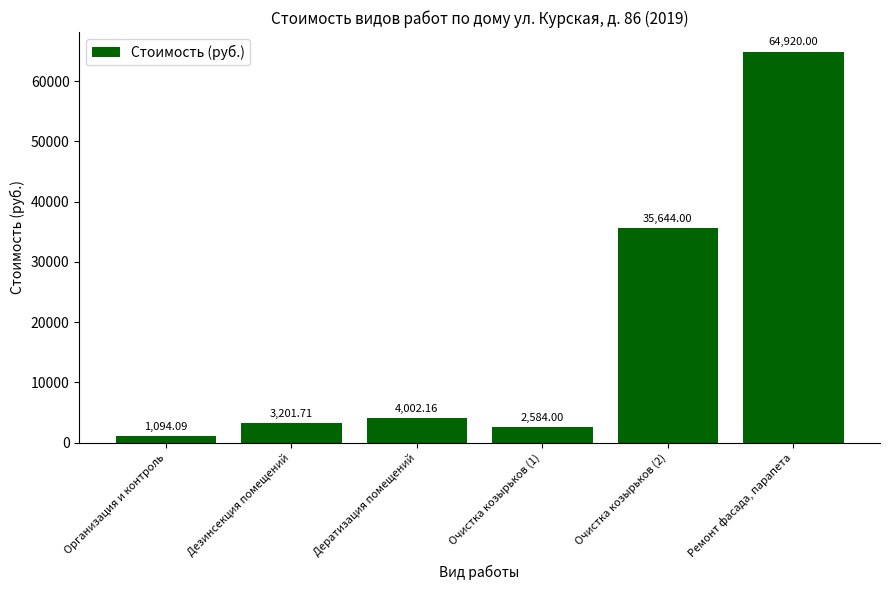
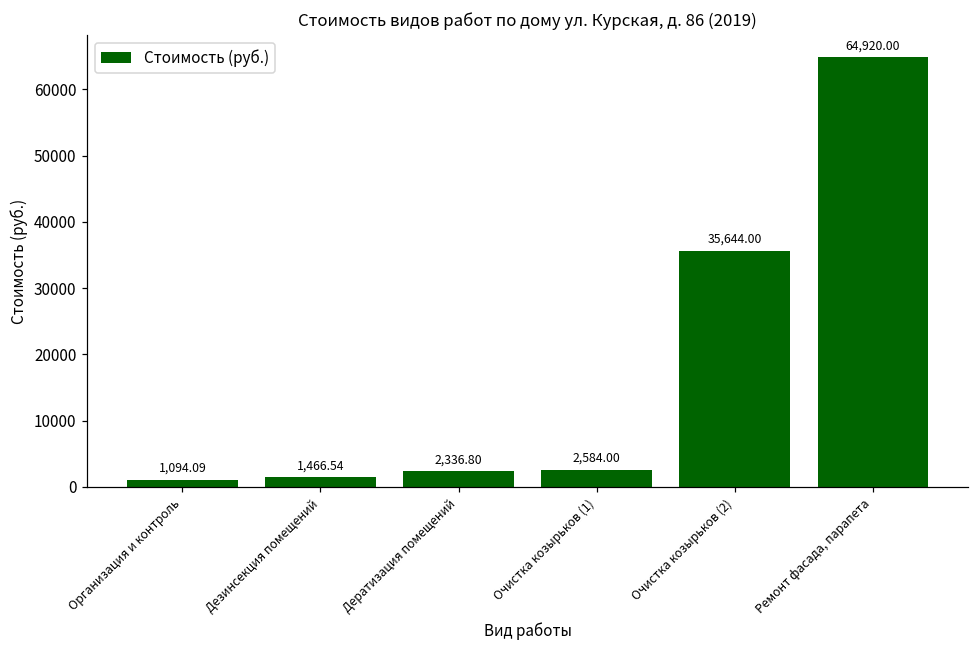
  {
    "Организация и контроль": "1,094.09",
-   "Дезинсекция помещений": "3,201.71",
-   "Дератизация помещений": "4,002.16",
+   "Дезинсекция помещений": "1,466.54",
+   "Дератизация помещений": "2,336.80",
    "Очистка козырьков (1)": "2,584.00",
    "Очистка козырьков (2)": "35,644.00",
    "Ремонт фасада, парапета": "64,920.00"
  }
